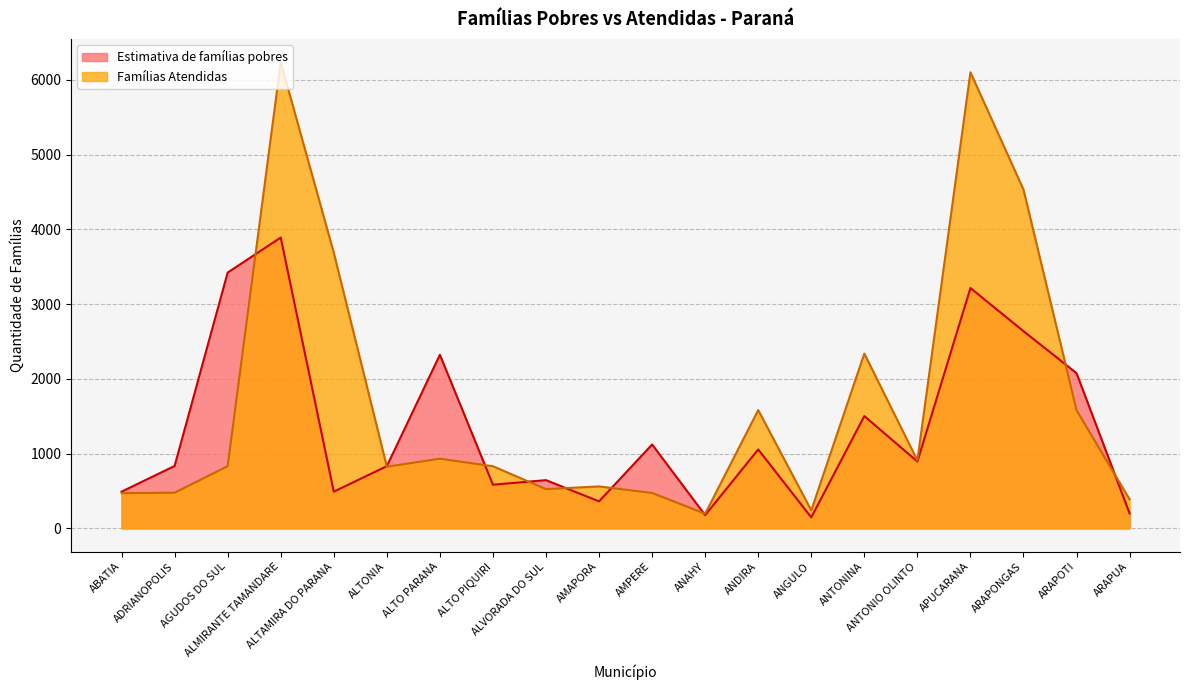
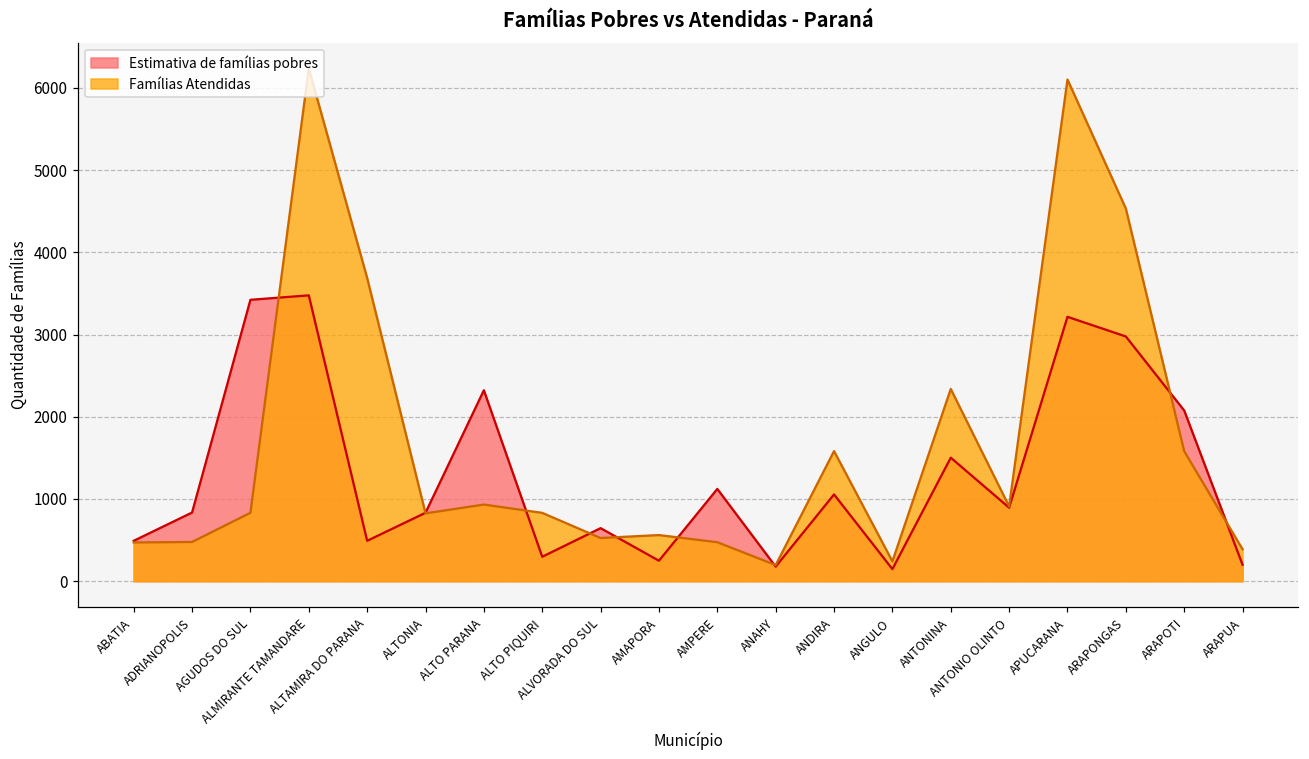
  {
    "Estimativa de famílias pobres": {
      "ADRIANOPOLIS": 800,
      "AGUDOS DO SUL": 3400,
-     "ALMIRANTE TAMANDARE": 3900,
+     "ALMIRANTE TAMANDARE": 3500,
      "ALTAMIRA DO PARANA": 500,
      "ALTO PARANA": 2300,
-     "ALTO PIQUIRI": 600,
+     "ALTO PIQUIRI": 300,
      "ALVORADA DO SUL": 600,
-     "AMAPORA": 400,
+     "AMAPORA": 200,
      "AMPERE": 1100,
      "ANDIRA": 1100,
      "ANGULO": 100,
      "ANTONINA": 1500,
      "APUCARANA": 3200,
-     "ARAPONGAS": 2600,
+     "ARAPONGAS": 3000,
      "ARAPOTI": 2100,
      "ARAPUA": 200
    },
    "Famílias Atendidas": {
      "ADRIANOPOLIS": 500,
      "AGUDOS DO SUL": 800,
      "ALTAMIRA DO PARANA": 3700,
      "ALTO PARANA": 900,
      "ALTO PIQUIRI": 800,
      "ALVORADA DO SUL": 500,
      "AMAPORA": 600,
      "AMPERE": 500,
      "ANDIRA": 1600,
      "ANGULO": 200,
      "ANTONINA": 2300,
      "APUCARANA": 6100,
      "ARAPONGAS": 4500,
      "ARAPOTI": 1600,
      "ARAPUA": 400
    }
  }
